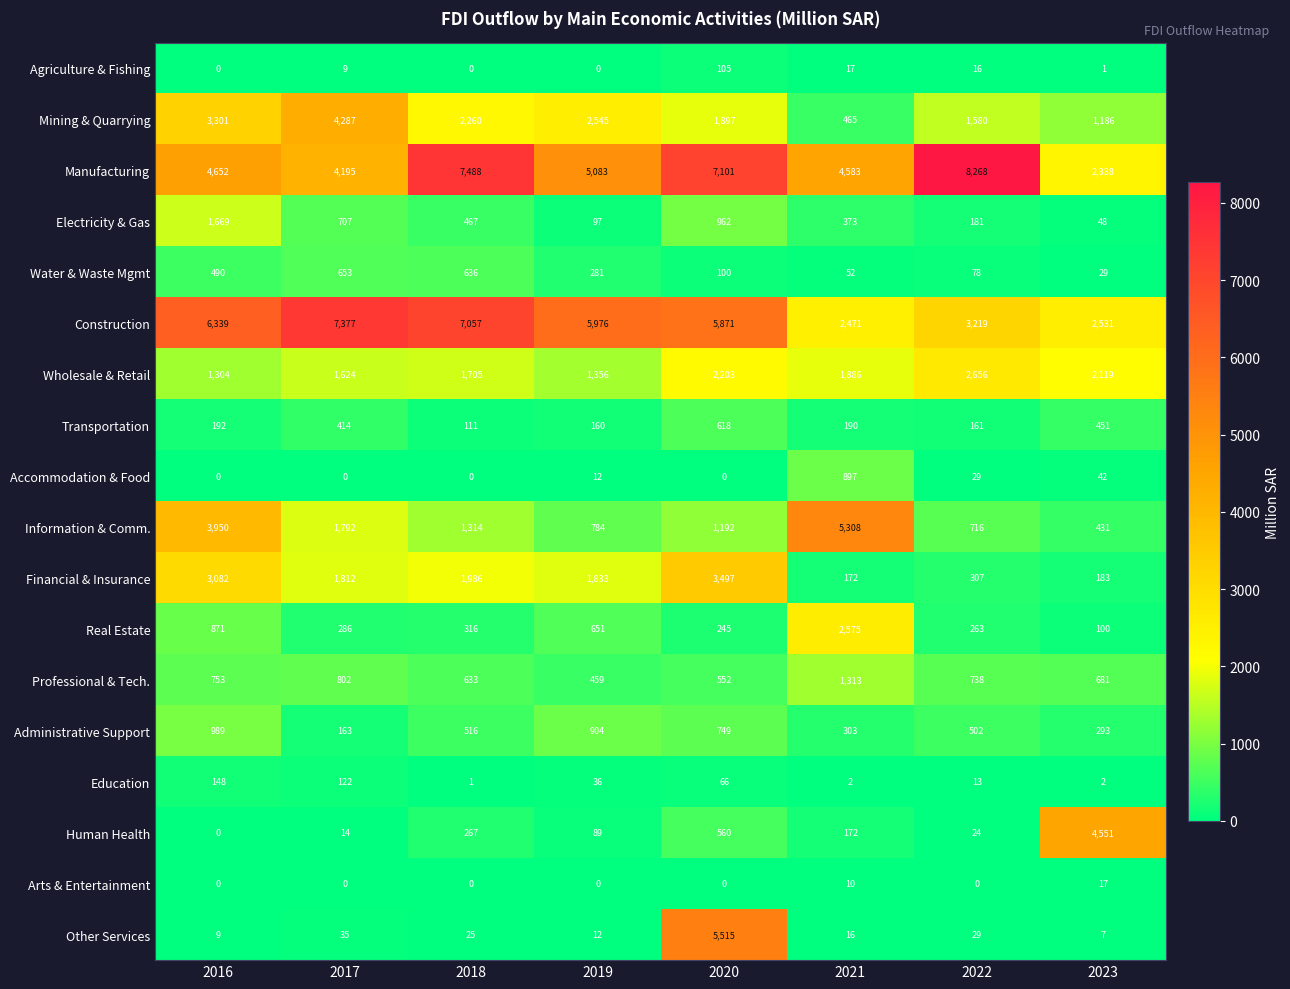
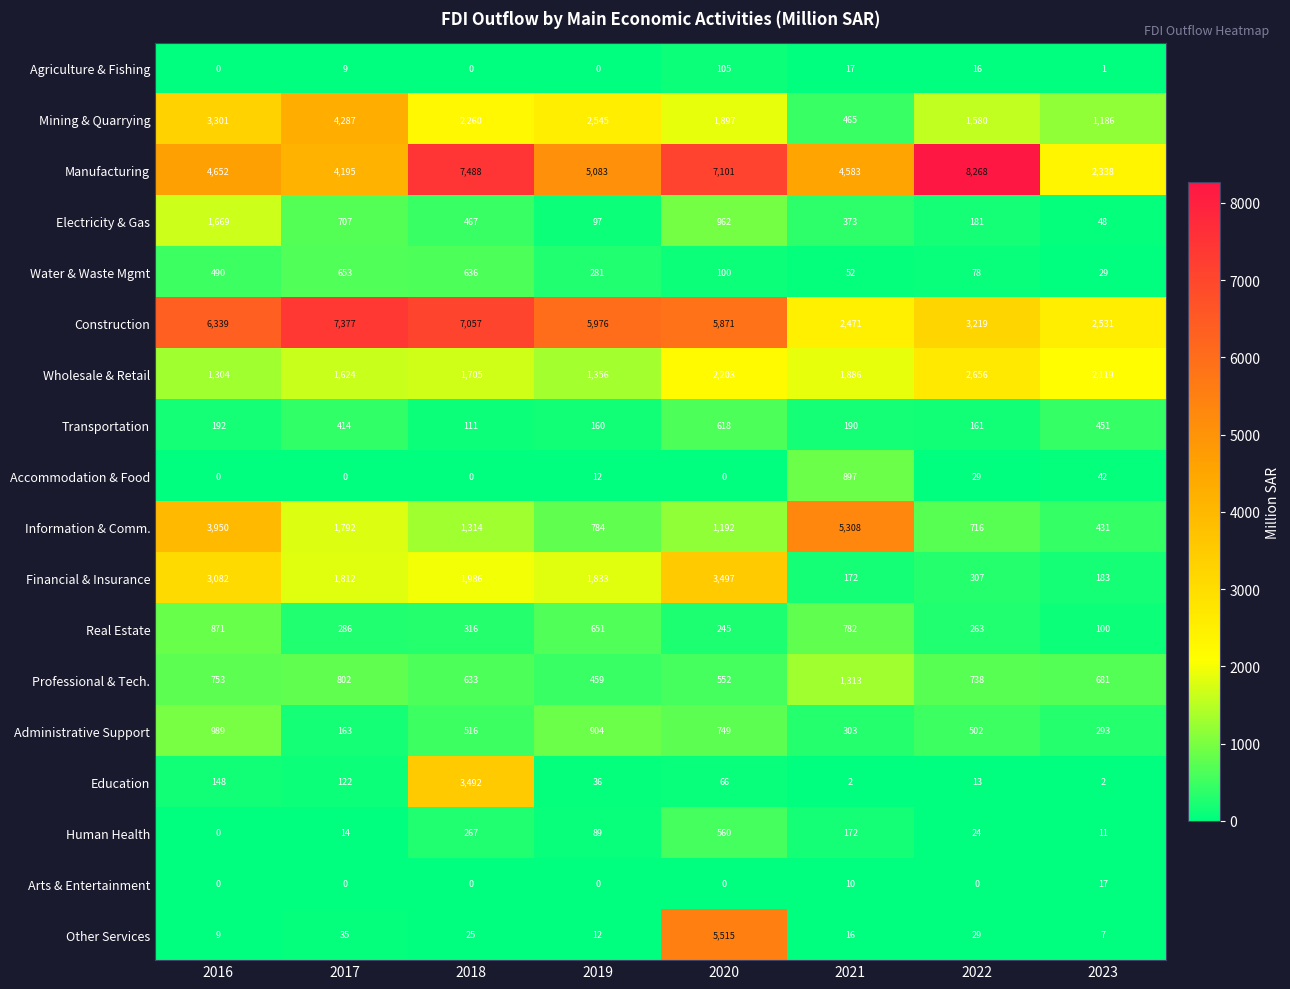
  {
    "Agriculture & Fishing": {
      "2016": "0",
      "2017": "9",
      "2018": "0",
      "2019": "0",
      "2020": "105",
      "2021": "17",
      "2022": "16",
      "2023": "1"
    },
    "Mining & Quarrying": {
      "2016": "3,301",
      "2017": "4,287",
      "2018": "2,260",
      "2019": "2,545",
      "2020": "1,897",
      "2021": "465",
      "2022": "1,580",
      "2023": "1,186"
    },
    "Manufacturing": {
      "2016": "4,652",
      "2017": "4,195",
      "2018": "7,488",
      "2019": "5,083",
      "2020": "7,101",
      "2021": "4,583",
      "2022": "8,268",
      "2023": "2,338"
    },
    "Electricity & Gas": {
      "2016": "1,669",
      "2017": "707",
      "2018": "467",
      "2019": "97",
      "2020": "962",
      "2021": "373",
      "2022": "181",
      "2023": "48"
    },
    "Water & Waste Mgmt": {
      "2016": "490",
      "2017": "653",
      "2018": "636",
      "2019": "281",
      "2020": "100",
      "2021": "52",
      "2022": "78",
      "2023": "29"
    },
    "Construction": {
      "2016": "6,339",
      "2017": "7,377",
      "2018": "7,057",
      "2019": "5,976",
      "2020": "5,871",
      "2021": "2,471",
      "2022": "3,219",
      "2023": "2,531"
    },
    "Wholesale & Retail": {
      "2016": "1,304",
      "2017": "1,624",
      "2018": "1,705",
      "2019": "1,356",
      "2020": "2,203",
      "2021": "1,886",
      "2022": "2,656",
      "2023": "2,119"
    },
    "Transportation": {
      "2016": "192",
      "2017": "414",
      "2018": "111",
      "2019": "160",
      "2020": "618",
      "2021": "190",
      "2022": "161",
      "2023": "451"
    },
    "Accommodation & Food": {
      "2016": "0",
      "2017": "0",
      "2018": "0",
      "2019": "12",
      "2020": "0",
      "2021": "897",
      "2022": "29",
      "2023": "42"
    },
    "Information & Comm.": {
      "2016": "3,950",
      "2017": "1,792",
      "2018": "1,314",
      "2019": "784",
      "2020": "1,192",
      "2021": "5,308",
      "2022": "716",
      "2023": "431"
    },
    "Financial & Insurance": {
      "2016": "3,082",
      "2017": "1,812",
      "2018": "1,986",
      "2019": "1,833",
      "2020": "3,497",
      "2021": "172",
      "2022": "307",
      "2023": "183"
    },
    "Real Estate": {
      "2016": "871",
      "2017": "286",
      "2018": "316",
      "2019": "651",
      "2020": "245",
-     "2021": "2,575",
+     "2021": "782",
      "2022": "263",
      "2023": "100"
    },
    "Professional & Tech.": {
      "2016": "753",
      "2017": "802",
      "2018": "633",
      "2019": "459",
      "2020": "552",
      "2021": "1,313",
      "2022": "738",
      "2023": "681"
    },
    "Administrative Support": {
      "2016": "989",
      "2017": "163",
      "2018": "516",
      "2019": "904",
      "2020": "749",
      "2021": "303",
      "2022": "502",
      "2023": "293"
    },
    "Education": {
      "2016": "148",
      "2017": "122",
-     "2018": "1",
+     "2018": "3,492",
      "2019": "36",
      "2020": "66",
      "2021": "2",
      "2022": "13",
      "2023": "2"
    },
    "Human Health": {
      "2016": "0",
      "2017": "14",
      "2018": "267",
      "2019": "89",
      "2020": "560",
      "2021": "172",
      "2022": "24",
-     "2023": "4,551"
+     "2023": "11"
    },
    "Arts & Entertainment": {
      "2016": "0",
      "2017": "0",
      "2018": "0",
      "2019": "0",
      "2020": "0",
      "2021": "10",
      "2022": "0",
      "2023": "17"
    },
    "Other Services": {
      "2016": "9",
      "2017": "35",
      "2018": "25",
      "2019": "12",
      "2020": "5,515",
      "2021": "16",
      "2022": "29",
      "2023": "7"
    }
  }
